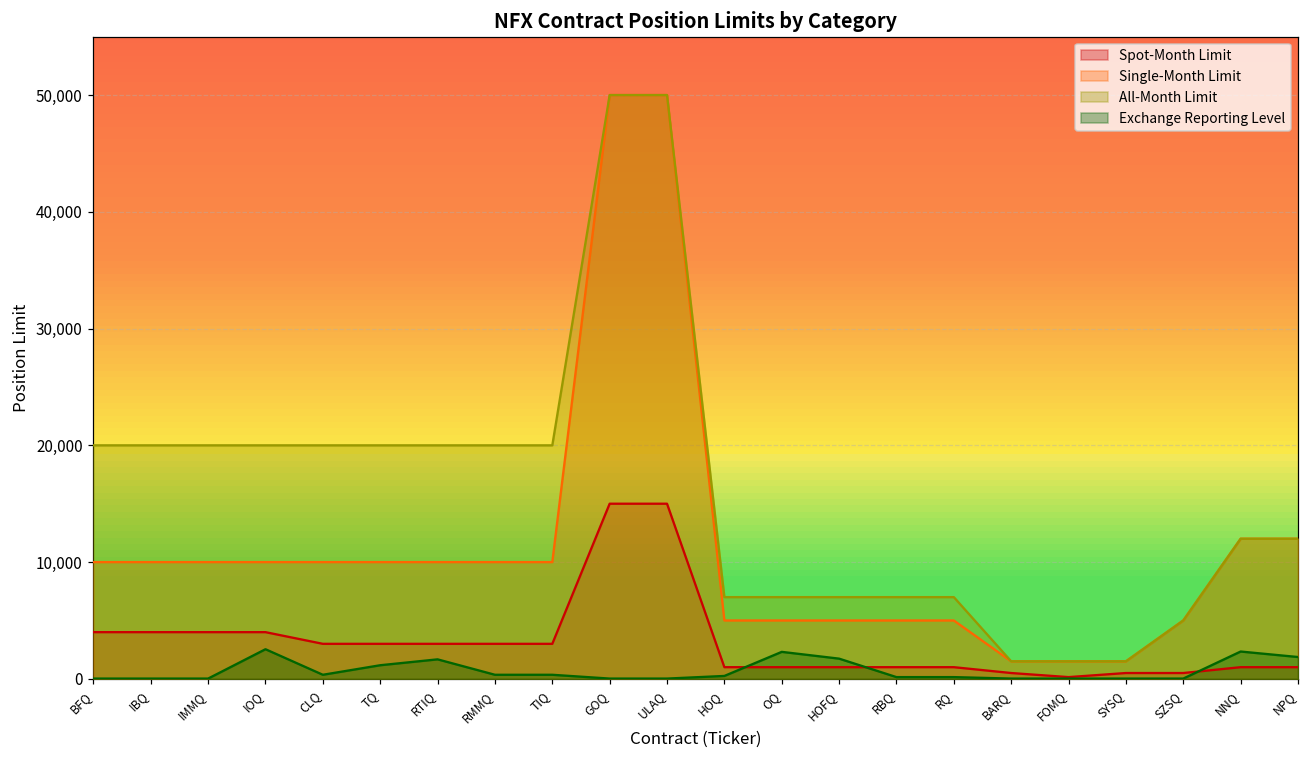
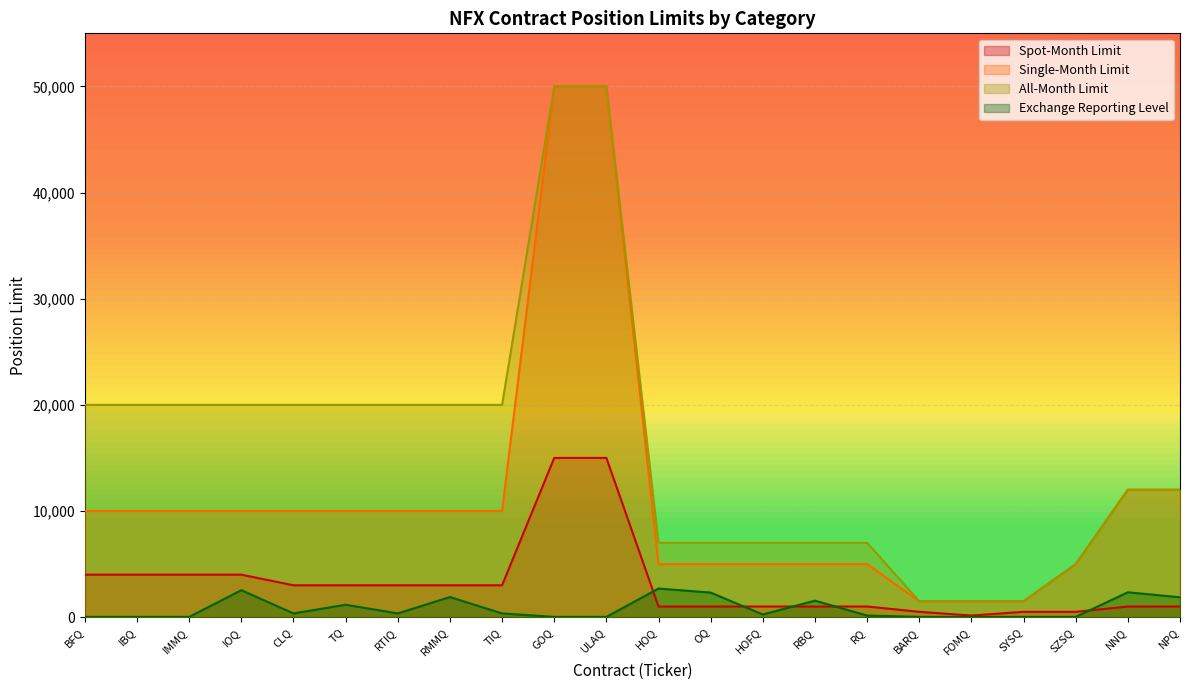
  {
    "Spot-Month Limit": {
      "BFQ": "4,000",
      "IBQ": "4,000",
      "IMMQ": "4,000",
      "IOQ": "4,000",
      "CLQ": "3,000",
      "TQ": "3,000",
      "RTIQ": "3,000",
      "RMMQ": "3,000",
      "TIQ": "3,000",
      "GOQ": "15,000",
      "ULAQ": "15,000",
      "HOQ": "1,000",
      "OQ": "1,000",
      "HOFQ": "1,000",
      "RBQ": "1,000",
      "RQ": "1,000",
      "BARQ": "500",
      "SYSQ": "500",
      "SZSQ": "500",
      "NNQ": "1,000",
      "NPQ": "1,000"
    },
    "Exchange Reporting Level": {
      "BFQ": "0",
      "IBQ": "0",
      "IMMQ": "0",
      "IOQ": "2,500",
      "CLQ": "400",
      "TQ": "1,200",
-     "RTIQ": "1,700",
-     "RMMQ": "400",
+     "RTIQ": "400",
+     "RMMQ": "1,900",
      "TIQ": "400",
      "GOQ": "0",
      "ULAQ": "0",
-     "HOQ": "300",
+     "HOQ": "2,700",
      "OQ": "2,300",
-     "HOFQ": "1,700",
-     "RBQ": "200",
+     "HOFQ": "300",
+     "RBQ": "1,600",
      "RQ": "200",
      "BARQ": "0",
      "SYSQ": "0",
      "SZSQ": "0",
      "NNQ": "2,300",
      "NPQ": "1,900"
    }
  }
